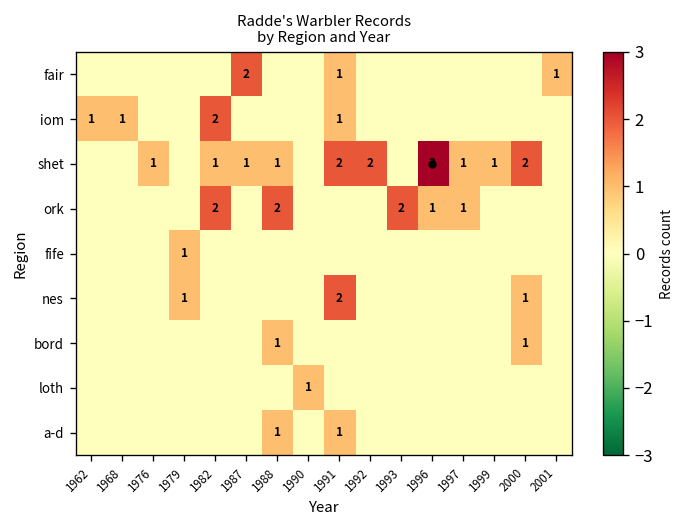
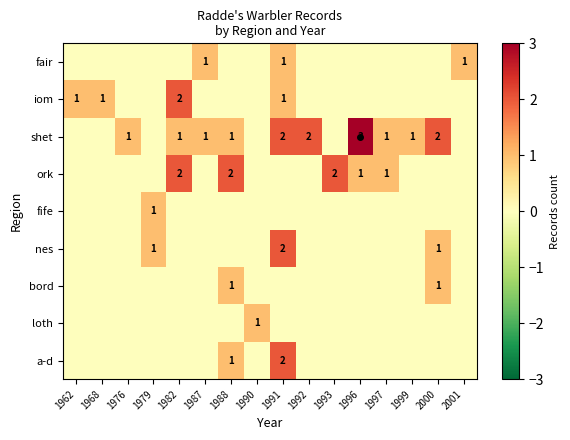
  {
    "fair": {
-     "1987": 2,
+     "1987": 1,
      "1991": 1,
      "2001": 1
    },
    "iom": {
      "1962": 1,
      "1968": 1,
      "1982": 2,
      "1991": 1
    },
    "shet": {
      "1976": 1,
      "1982": 1,
      "1987": 1,
      "1988": 1,
      "1991": 2,
      "1992": 2,
      "1997": 1,
      "1999": 1,
      "2000": 2
    },
    "ork": {
      "1982": 2,
      "1988": 2,
      "1993": 2,
      "1996": 1,
      "1997": 1
    },
    "fife": {
      "1979": 1
    },
    "nes": {
      "1979": 1,
      "1991": 2,
      "2000": 1
    },
    "bord": {
      "1988": 1,
      "2000": 1
    },
    "loth": {
      "1990": 1
    },
    "a-d": {
      "1988": 1,
-     "1991": 1
+     "1991": 2
    }
  }
